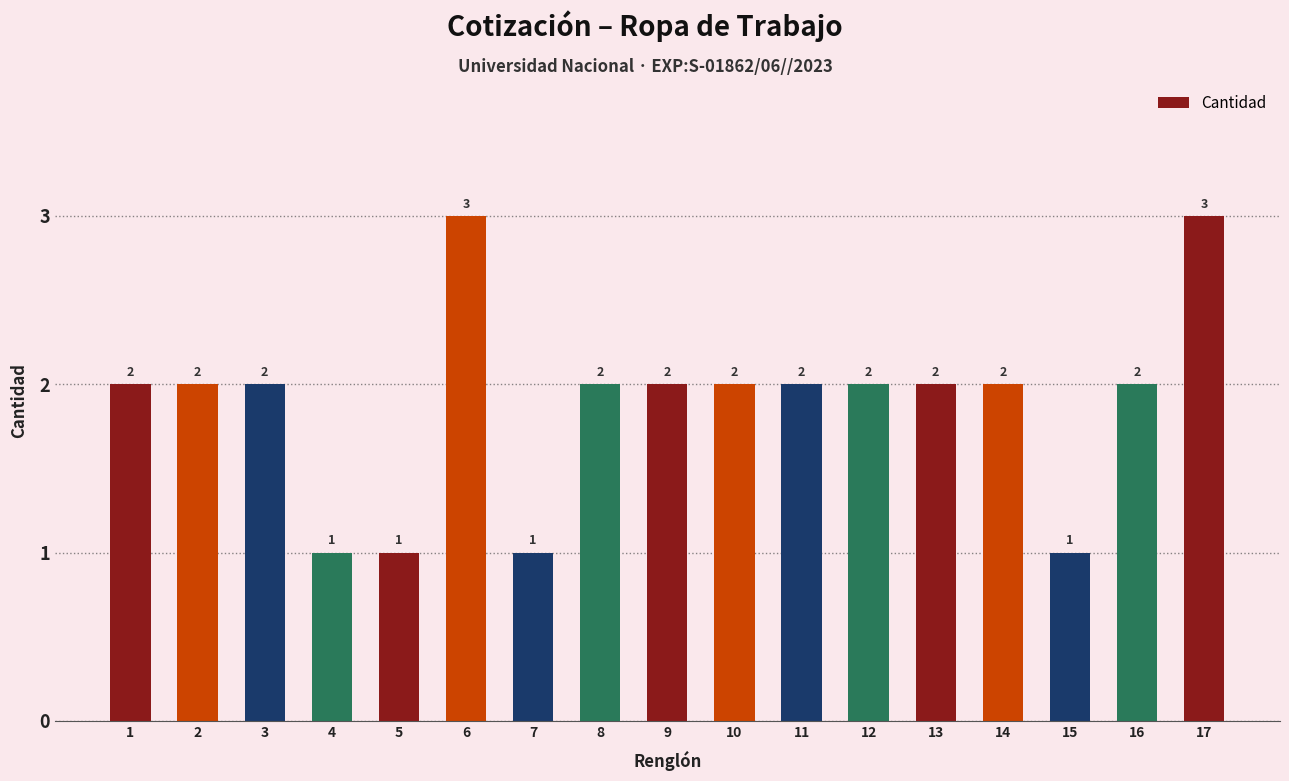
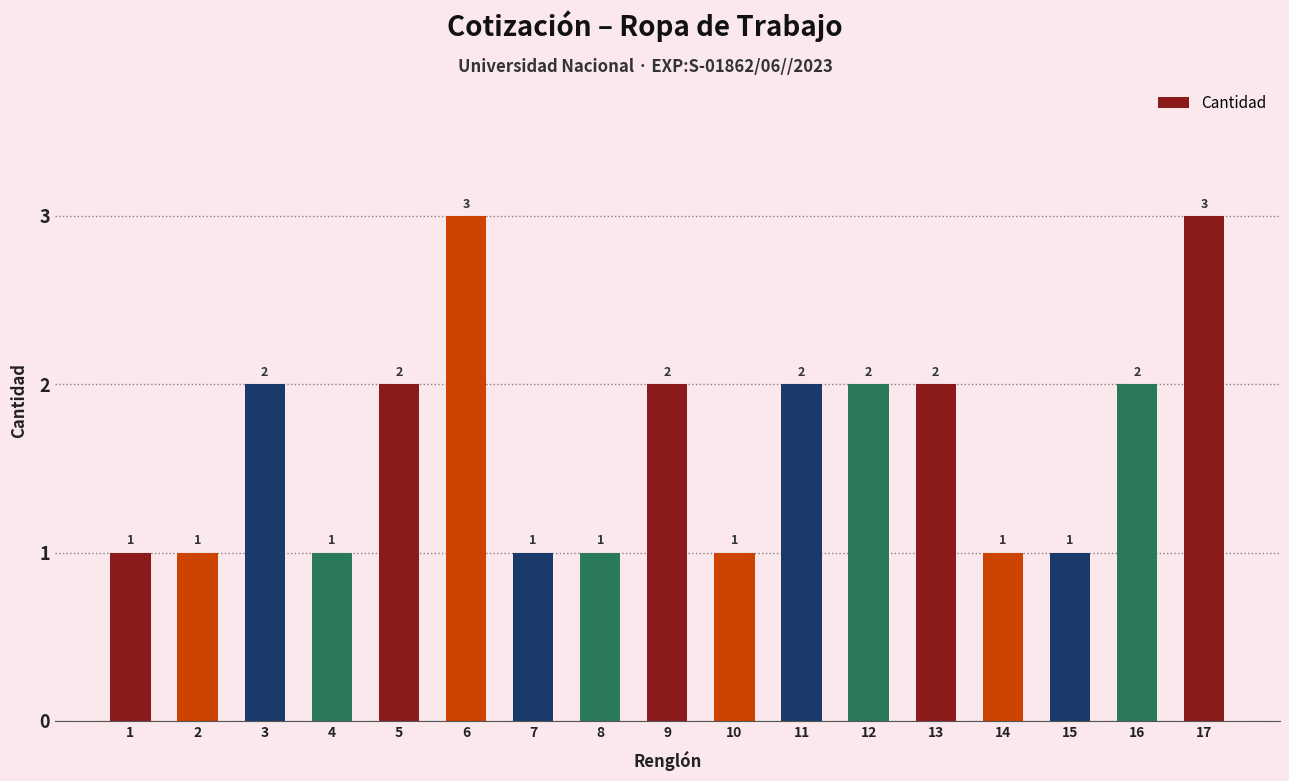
  {
-   "1": 2,
-   "2": 2,
+   "1": 1,
+   "2": 1,
    "3": 2,
    "4": 1,
-   "5": 1,
+   "5": 2,
    "6": 3,
    "7": 1,
-   "8": 2,
+   "8": 1,
    "9": 2,
-   "10": 2,
+   "10": 1,
    "11": 2,
    "12": 2,
    "13": 2,
-   "14": 2,
+   "14": 1,
    "15": 1,
    "16": 2,
    "17": 3
  }
